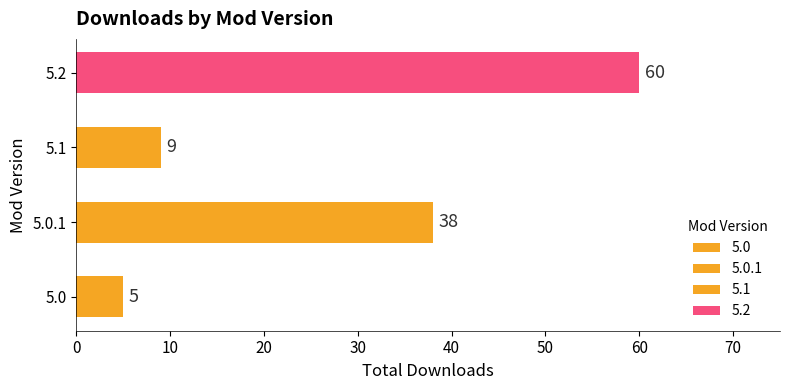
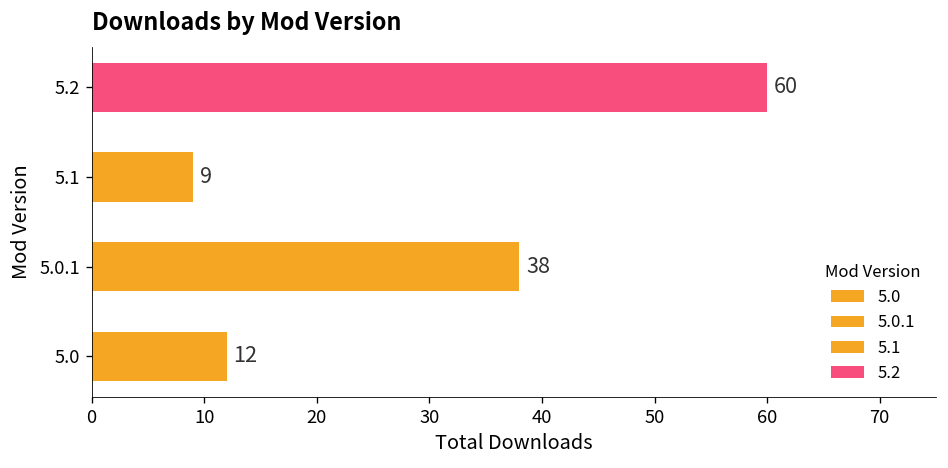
  {
    "5.2": 60,
    "5.1": 9,
    "5.0.1": 38,
-   "5.0": 5
+   "5.0": 12
  }
